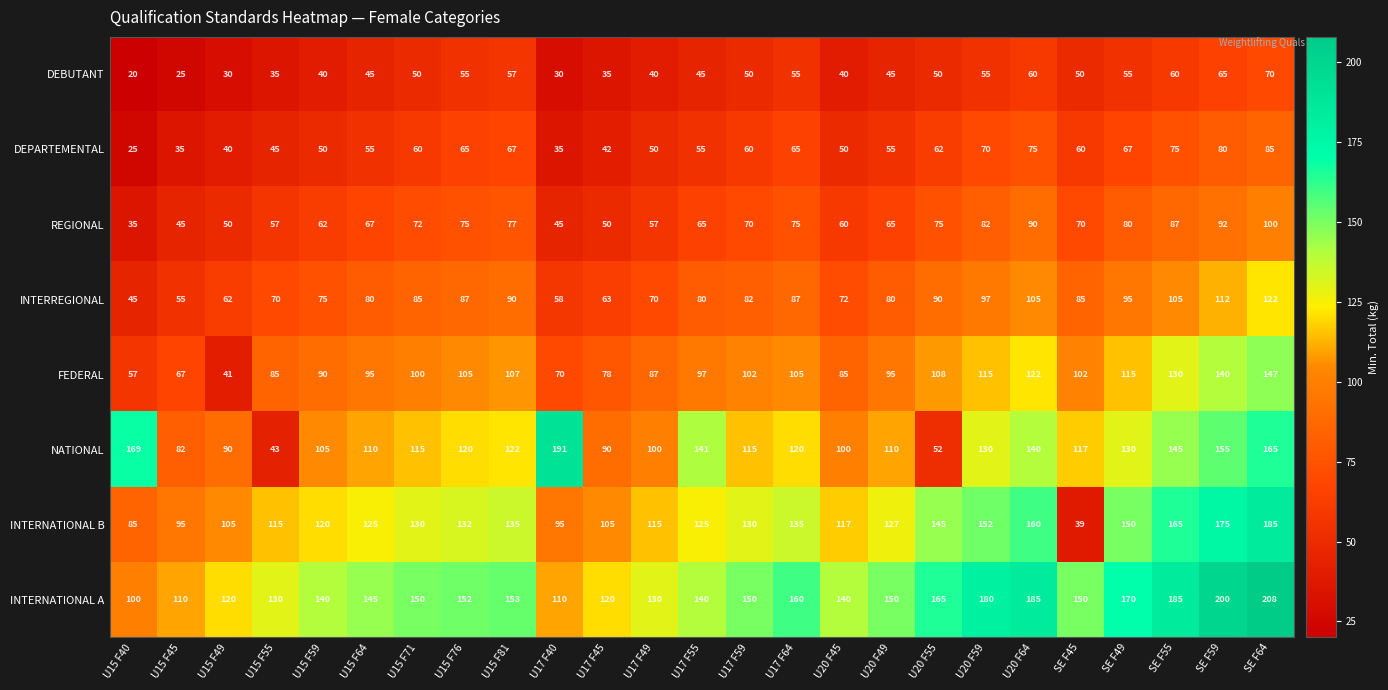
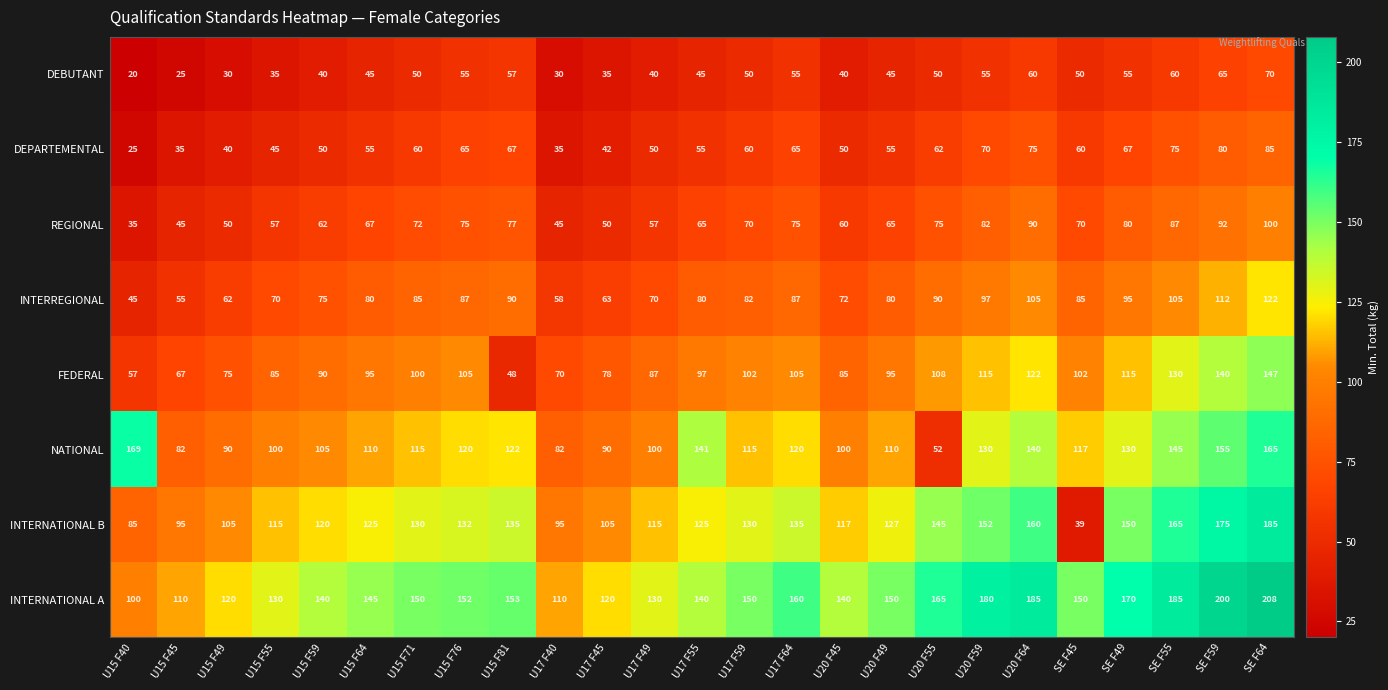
  {
    "DEBUTANT": {
      "U15 F40": 20,
      "U15 F45": 25,
      "U15 F49": 30,
      "U15 F55": 35,
      "U15 F59": 40,
      "U15 F64": 45,
      "U15 F71": 50,
      "U15 F76": 55,
      "U15 F81": 57,
      "U17 F40": 30,
      "U17 F45": 35,
      "U17 F49": 40,
      "U17 F55": 45,
      "U17 F59": 50,
      "U17 F64": 55,
      "U20 F45": 40,
      "U20 F49": 45,
      "U20 F55": 50,
      "U20 F59": 55,
      "U20 F64": 60,
      "SE F45": 50,
      "SE F49": 55,
      "SE F55": 60,
      "SE F59": 65
    },
    "DEPARTEMENTAL": {
      "U15 F40": 25,
      "U15 F45": 35,
      "U15 F49": 40,
      "U15 F55": 45,
      "U15 F59": 50,
      "U15 F64": 55,
      "U15 F71": 60,
      "U15 F76": 65,
      "U15 F81": 67,
      "U17 F40": 35,
      "U17 F45": 42,
      "U17 F49": 50,
      "U17 F55": 55,
      "U17 F59": 60,
      "U17 F64": 65,
      "U20 F45": 50,
      "U20 F49": 55,
      "U20 F55": 62,
      "U20 F59": 70,
      "U20 F64": 75,
      "SE F45": 60,
      "SE F49": 67,
      "SE F55": 75,
      "SE F59": 80,
      "SE F64": 85
    },
    "REGIONAL": {
      "U15 F40": 35,
      "U15 F45": 45,
      "U15 F49": 50,
      "U15 F55": 57,
      "U15 F59": 62,
      "U15 F64": 67,
      "U15 F71": 72,
      "U15 F76": 75,
      "U15 F81": 77,
      "U17 F40": 45,
      "U17 F45": 50,
      "U17 F49": 57,
      "U17 F55": 65,
      "U17 F59": 70,
      "U17 F64": 75,
      "U20 F45": 60,
      "U20 F49": 65,
      "U20 F55": 75,
      "U20 F59": 82,
      "U20 F64": 90,
      "SE F45": 70,
      "SE F49": 80,
      "SE F55": 87,
      "SE F59": 92,
      "SE F64": 100
    },
    "INTERREGIONAL": {
      "U15 F40": 45,
      "U15 F45": 55,
      "U15 F49": 62,
      "U15 F55": 70,
      "U15 F59": 75,
      "U15 F64": 80,
      "U15 F71": 85,
      "U15 F76": 87,
      "U15 F81": 90,
      "U17 F40": 58,
      "U17 F45": 63,
      "U17 F49": 70,
      "U17 F55": 80,
      "U17 F59": 82,
      "U17 F64": 87,
      "U20 F45": 72,
      "U20 F49": 80,
      "U20 F55": 90,
      "U20 F59": 97,
      "U20 F64": 105,
      "SE F45": 85,
      "SE F49": 95,
      "SE F55": 105,
      "SE F59": 112,
      "SE F64": 122
    },
    "FEDERAL": {
      "U15 F40": 57,
      "U15 F45": 67,
-     "U15 F49": 41,
+     "U15 F49": 75,
      "U15 F55": 85,
      "U15 F59": 90,
      "U15 F64": 95,
      "U15 F71": 100,
      "U15 F76": 105,
-     "U15 F81": 107,
+     "U15 F81": 48,
      "U17 F40": 70,
      "U17 F45": 78,
      "U17 F49": 87,
      "U17 F55": 97,
      "U17 F59": 102,
      "U17 F64": 105,
      "U20 F45": 85,
      "U20 F49": 95,
      "U20 F55": 108,
      "U20 F59": 115,
      "U20 F64": 122,
      "SE F45": 102,
      "SE F49": 115,
      "SE F55": 130,
      "SE F59": 140,
      "SE F64": 147
    },
    "NATIONAL": {
      "U15 F40": 169,
      "U15 F45": 82,
      "U15 F49": 90,
-     "U15 F55": 43,
+     "U15 F55": 100,
      "U15 F59": 105,
      "U15 F64": 110,
      "U15 F71": 115,
      "U15 F76": 120,
      "U15 F81": 122,
-     "U17 F40": 191,
+     "U17 F40": 82,
      "U17 F45": 90,
      "U17 F49": 100,
      "U17 F55": 141,
      "U17 F59": 115,
      "U17 F64": 120,
      "U20 F45": 100,
      "U20 F49": 110,
      "U20 F55": 52,
      "U20 F59": 130,
      "U20 F64": 140,
      "SE F45": 117,
      "SE F49": 130,
      "SE F55": 145,
      "SE F59": 155,
      "SE F64": 165
    },
    "INTERNATIONAL B": {
      "U15 F40": 85,
      "U15 F45": 95,
      "U15 F49": 105,
      "U15 F55": 115,
      "U15 F59": 120,
      "U15 F64": 125,
      "U15 F71": 130,
      "U15 F76": 132,
      "U15 F81": 135,
      "U17 F40": 95,
      "U17 F45": 105,
      "U17 F49": 115,
      "U17 F55": 125,
      "U17 F59": 130,
      "U17 F64": 135,
      "U20 F45": 117,
      "U20 F49": 127,
      "U20 F55": 145,
      "U20 F59": 152,
      "U20 F64": 160,
      "SE F45": 39,
      "SE F49": 150,
      "SE F55": 165,
      "SE F59": 175,
      "SE F64": 185
    },
    "INTERNATIONAL A": {
      "U15 F40": 100,
      "U15 F45": 110,
      "U15 F49": 120,
      "U15 F55": 130,
      "U15 F59": 140,
      "U15 F64": 145,
      "U15 F71": 150,
      "U15 F76": 152,
      "U15 F81": 153,
      "U17 F40": 110,
      "U17 F45": 120,
      "U17 F49": 130,
      "U17 F55": 140,
      "U17 F59": 150,
      "U17 F64": 160,
      "U20 F45": 140,
      "U20 F49": 150,
      "U20 F55": 165,
      "U20 F59": 180,
      "U20 F64": 185,
      "SE F45": 150,
      "SE F49": 170,
      "SE F55": 185,
      "SE F59": 200,
      "SE F64": 208
    }
  }
